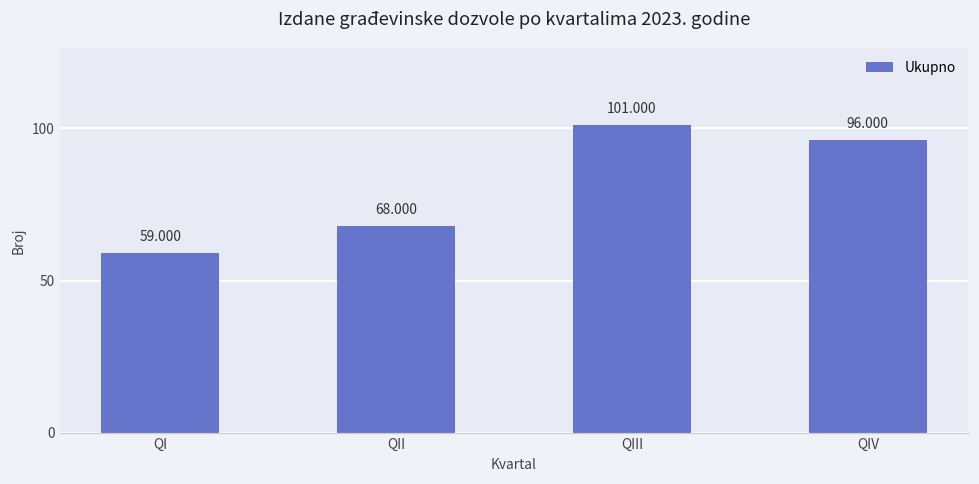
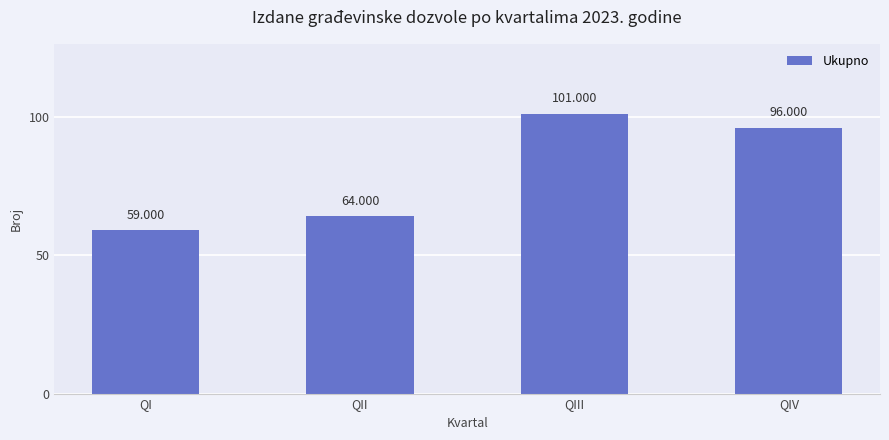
  {
    "QI": 59.000,
-   "QII": 68.000,
+   "QII": 64.000,
    "QIII": 101.000,
    "QIV": 96.000
  }
